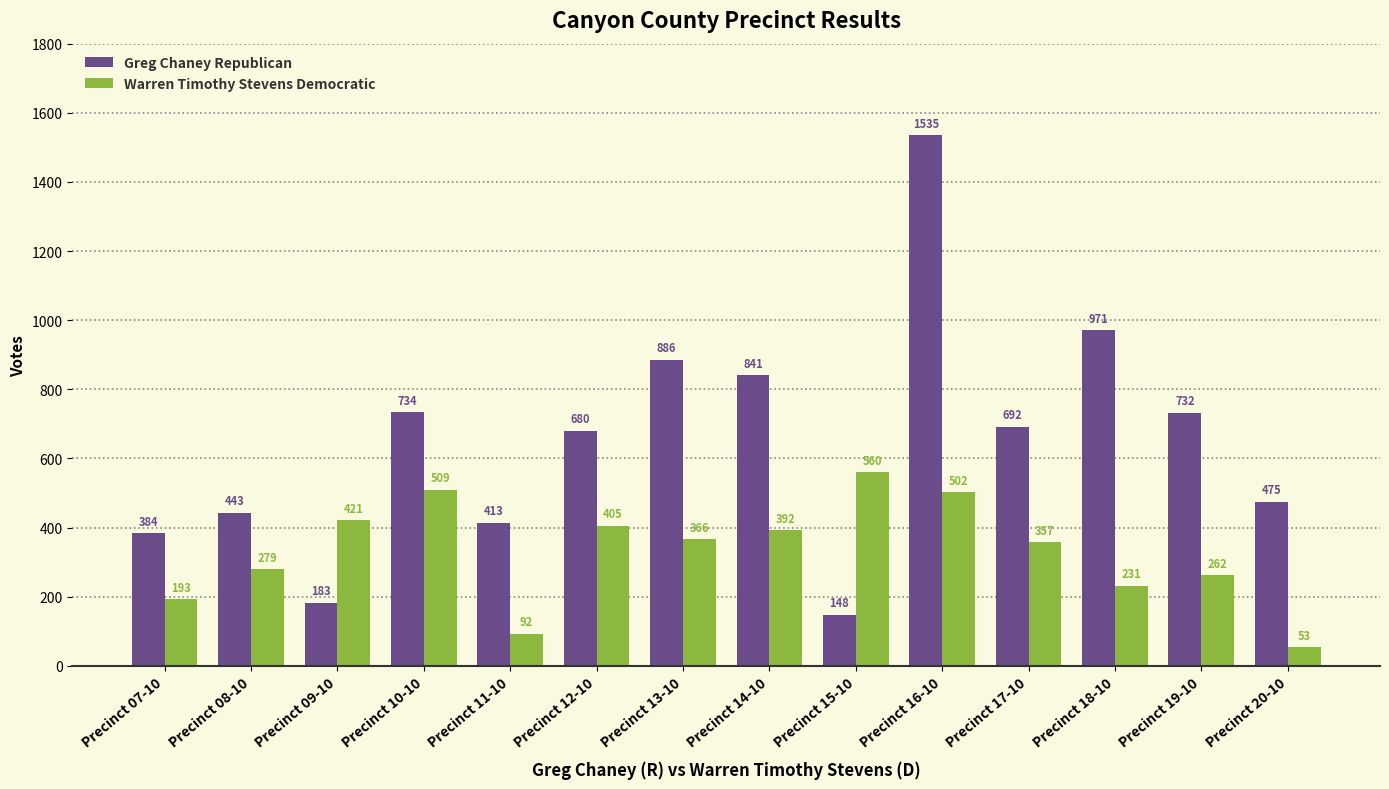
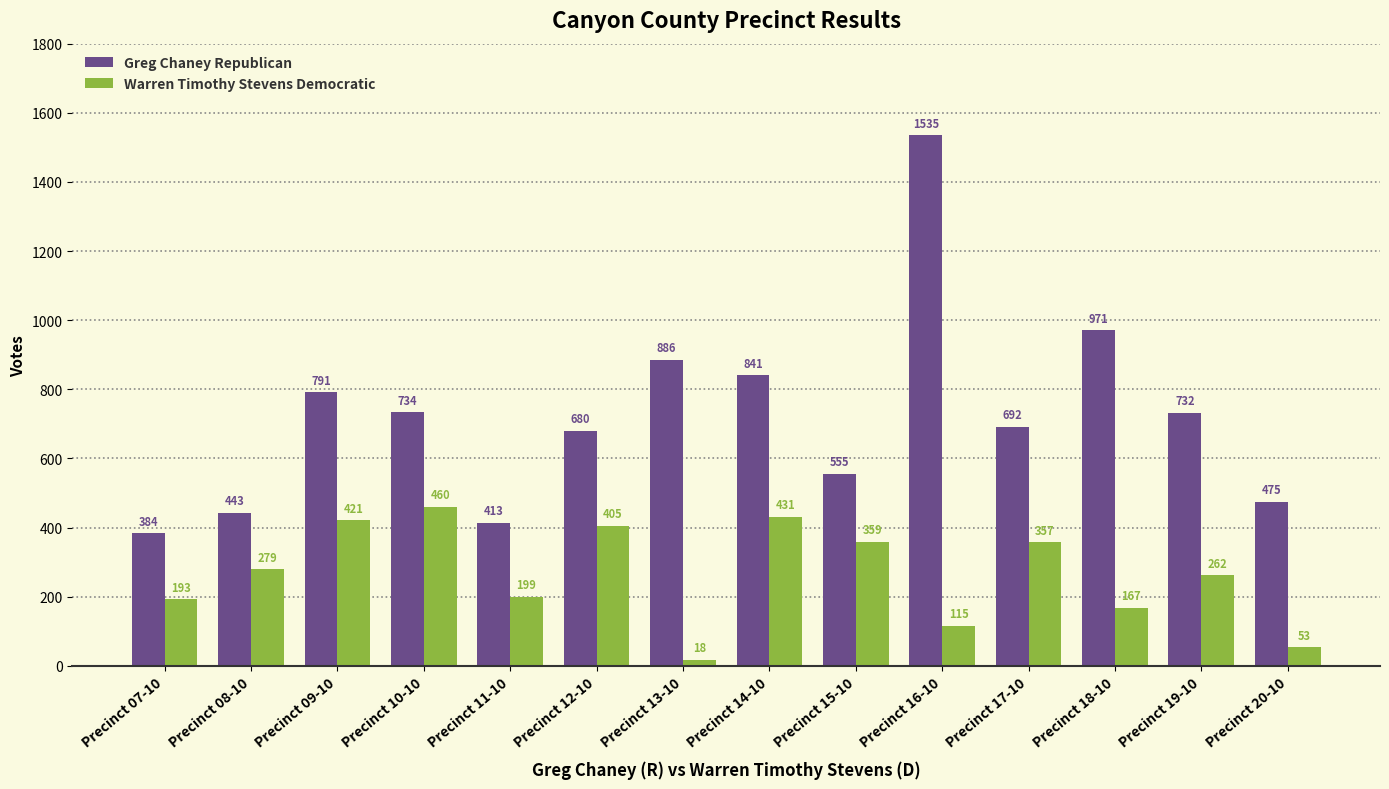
  {
    "Greg Chaney Republican": {
      "Precinct 07-10": 384,
      "Precinct 08-10": 443,
-     "Precinct 09-10": 183,
+     "Precinct 09-10": 791,
      "Precinct 10-10": 734,
      "Precinct 11-10": 413,
      "Precinct 12-10": 680,
      "Precinct 13-10": 886,
      "Precinct 14-10": 841,
-     "Precinct 15-10": 148,
+     "Precinct 15-10": 555,
      "Precinct 16-10": 1535,
      "Precinct 17-10": 692,
      "Precinct 18-10": 971,
      "Precinct 19-10": 732,
      "Precinct 20-10": 475
    },
    "Warren Timothy Stevens Democratic": {
      "Precinct 07-10": 193,
      "Precinct 08-10": 279,
      "Precinct 09-10": 421,
-     "Precinct 10-10": 509,
-     "Precinct 11-10": 92,
+     "Precinct 10-10": 460,
+     "Precinct 11-10": 199,
      "Precinct 12-10": 405,
-     "Precinct 13-10": 366,
-     "Precinct 14-10": 392,
-     "Precinct 15-10": 560,
-     "Precinct 16-10": 502,
+     "Precinct 13-10": 18,
+     "Precinct 14-10": 431,
+     "Precinct 15-10": 359,
+     "Precinct 16-10": 115,
      "Precinct 17-10": 357,
-     "Precinct 18-10": 231,
+     "Precinct 18-10": 167,
      "Precinct 19-10": 262,
      "Precinct 20-10": 53
    }
  }
